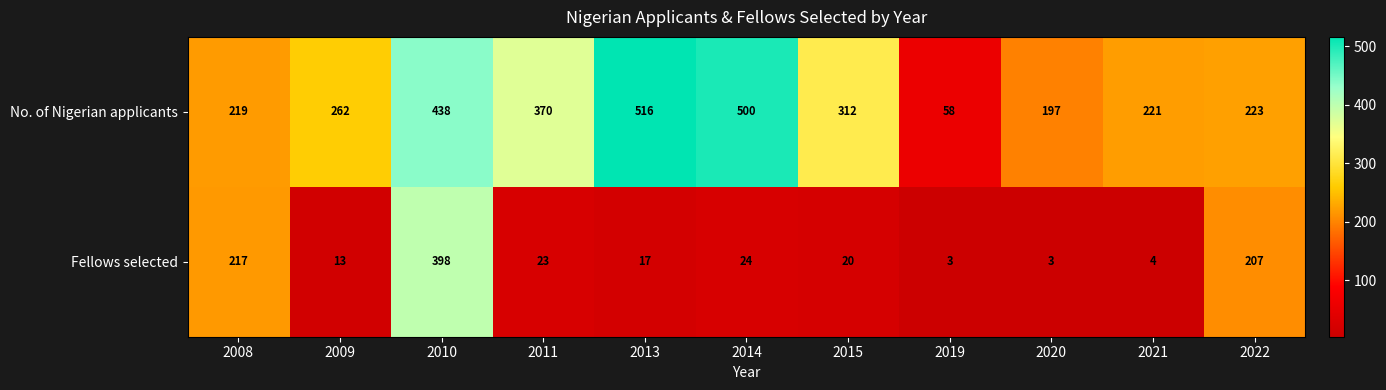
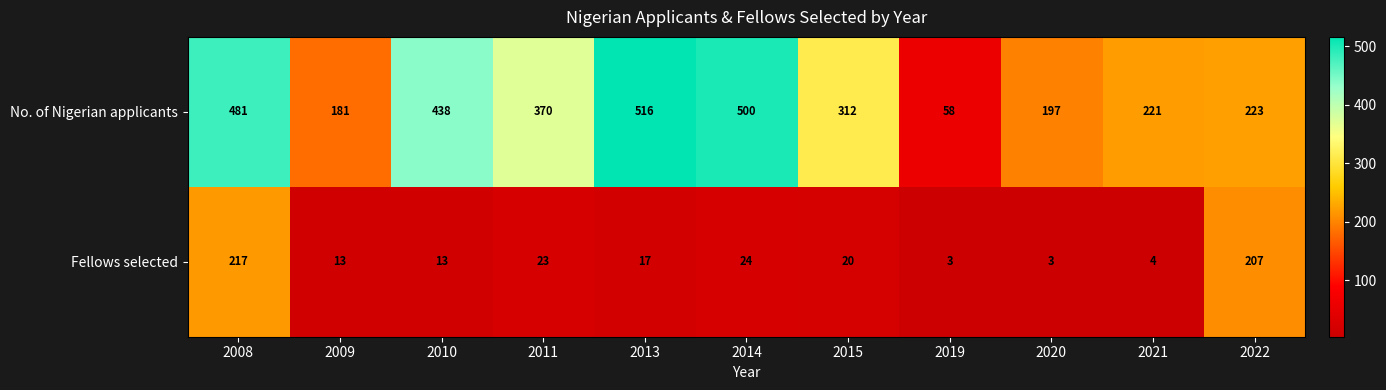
  {
    "No. of Nigerian applicants": {
-     "2008": 219,
-     "2009": 262,
+     "2008": 481,
+     "2009": 181,
      "2010": 438,
      "2011": 370,
      "2013": 516,
      "2014": 500,
      "2015": 312,
      "2019": 58,
      "2020": 197,
      "2021": 221,
      "2022": 223
    },
    "Fellows selected": {
      "2008": 217,
      "2009": 13,
-     "2010": 398,
+     "2010": 13,
      "2011": 23,
      "2013": 17,
      "2014": 24,
      "2015": 20,
      "2019": 3,
      "2020": 3,
      "2021": 4,
      "2022": 207
    }
  }
